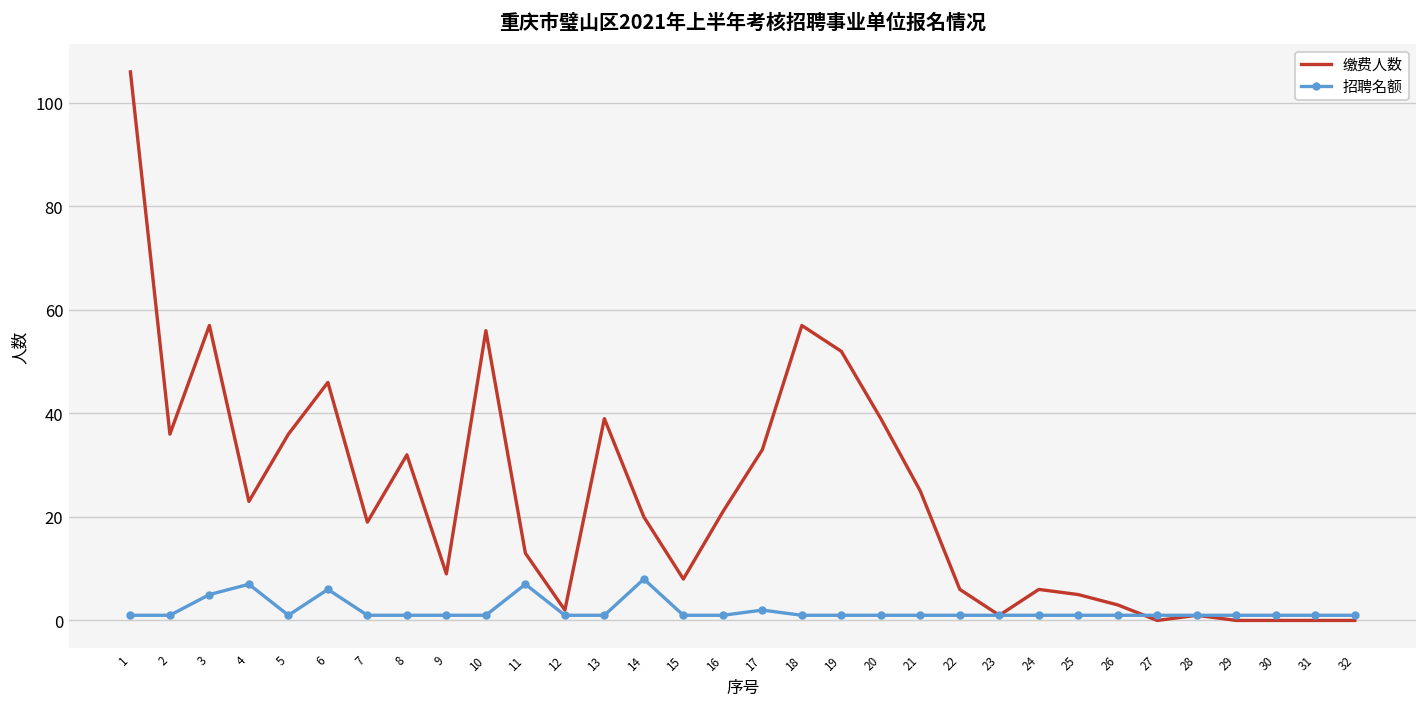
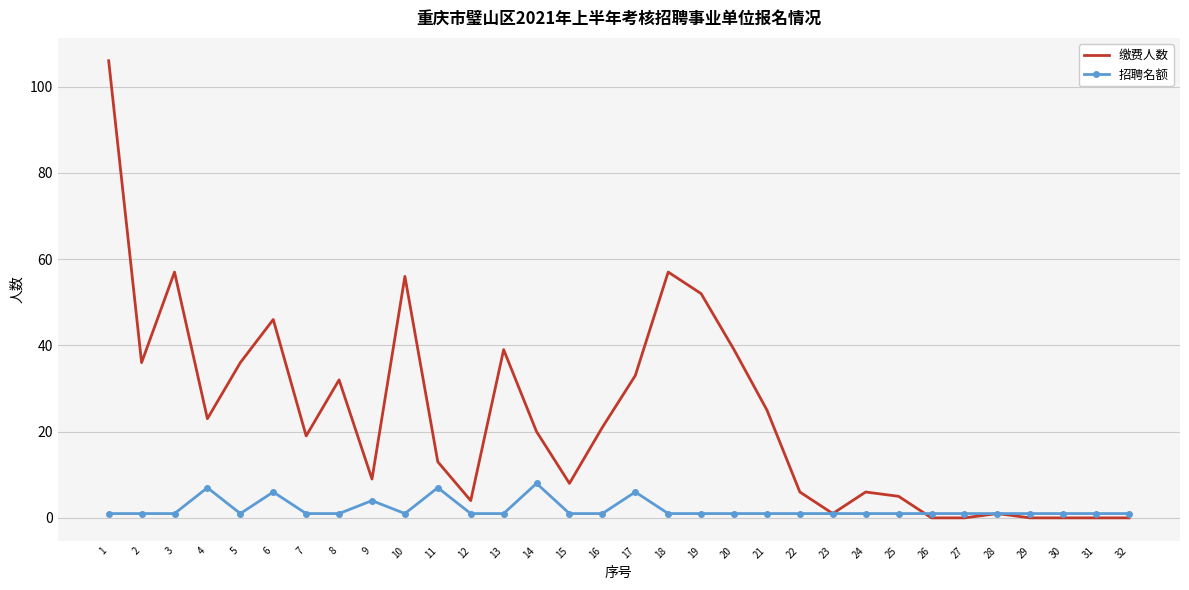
  {
    "缴费人数": {
      "1": 106,
      "2": 36,
      "3": 57,
      "4": 23,
      "5": 36,
      "6": 46,
      "7": 19,
      "8": 32,
      "9": 9,
      "10": 56,
      "11": 13,
-     "12": 2,
+     "12": 4,
      "13": 39,
      "14": 20,
      "15": 8,
      "16": 21,
      "17": 33,
      "18": 57,
      "19": 52,
      "20": 39,
      "21": 25,
      "22": 6,
      "24": 6,
      "25": 5,
-     "26": 3,
+     "26": 0,
      "27": 0,
      "29": 0,
      "30": 0,
      "31": 0,
      "32": 0
    },
    "招聘名额": {
      "1": 1,
      "2": 1,
-     "3": 5,
+     "3": 1,
      "4": 7,
      "5": 1,
      "6": 6,
      "7": 1,
      "8": 1,
-     "9": 1,
+     "9": 4,
      "10": 1,
      "11": 7,
      "12": 1,
      "13": 1,
      "14": 8,
      "15": 1,
      "16": 1,
-     "17": 2,
+     "17": 6,
      "18": 1,
      "19": 1,
      "20": 1,
      "21": 1,
      "22": 1,
      "24": 1,
      "25": 1,
      "26": 1,
      "27": 1,
      "29": 1,
      "30": 1,
      "31": 1,
      "32": 1
    }
  }
